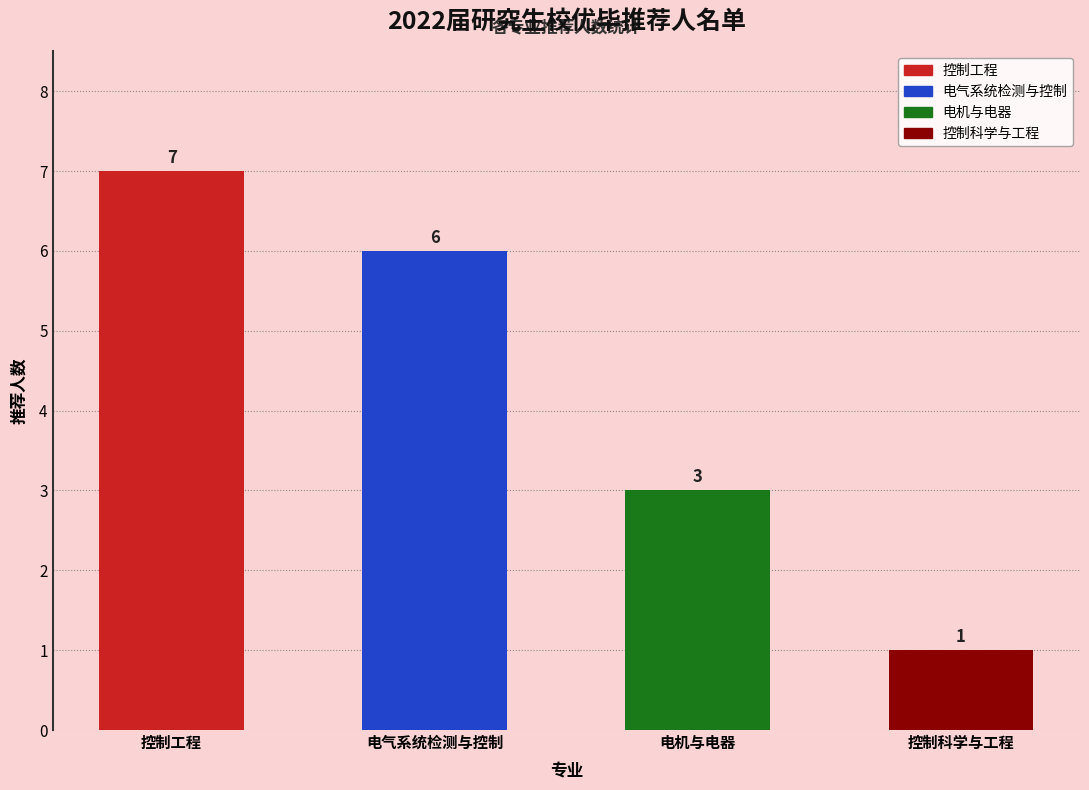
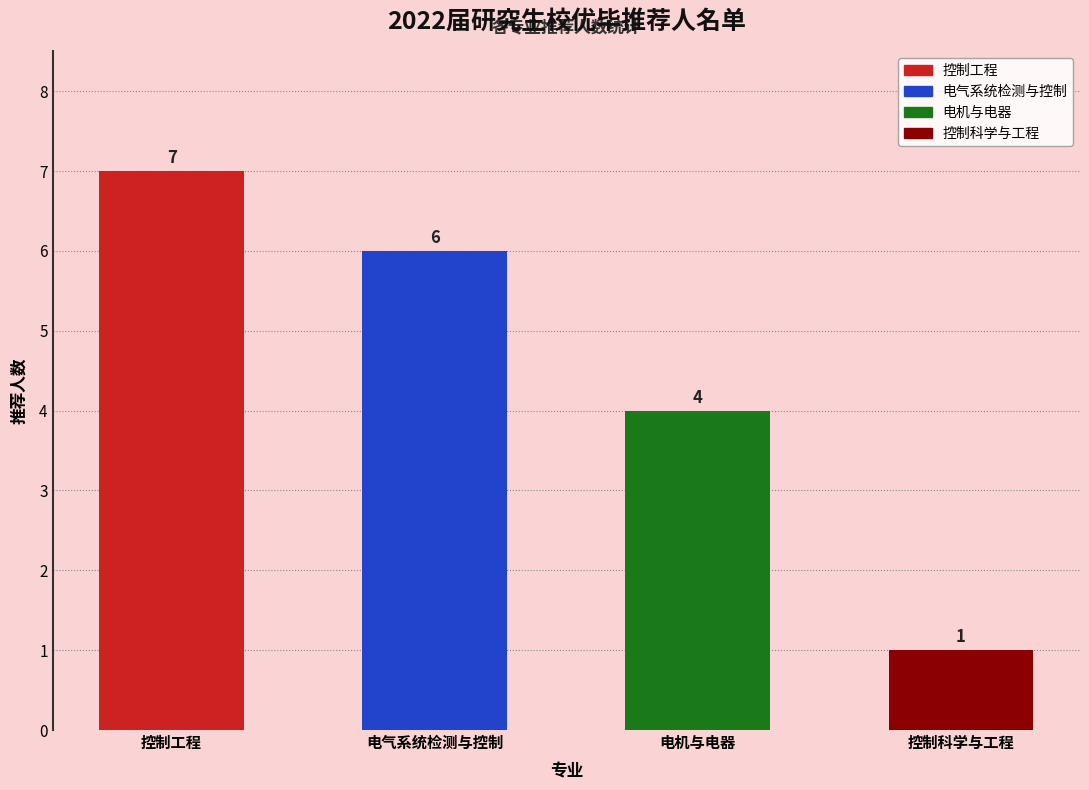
  {
    "控制工程": 7,
    "电气系统检测与控制": 6,
-   "电机与电器": 3,
+   "电机与电器": 4,
    "控制科学与工程": 1
  }
